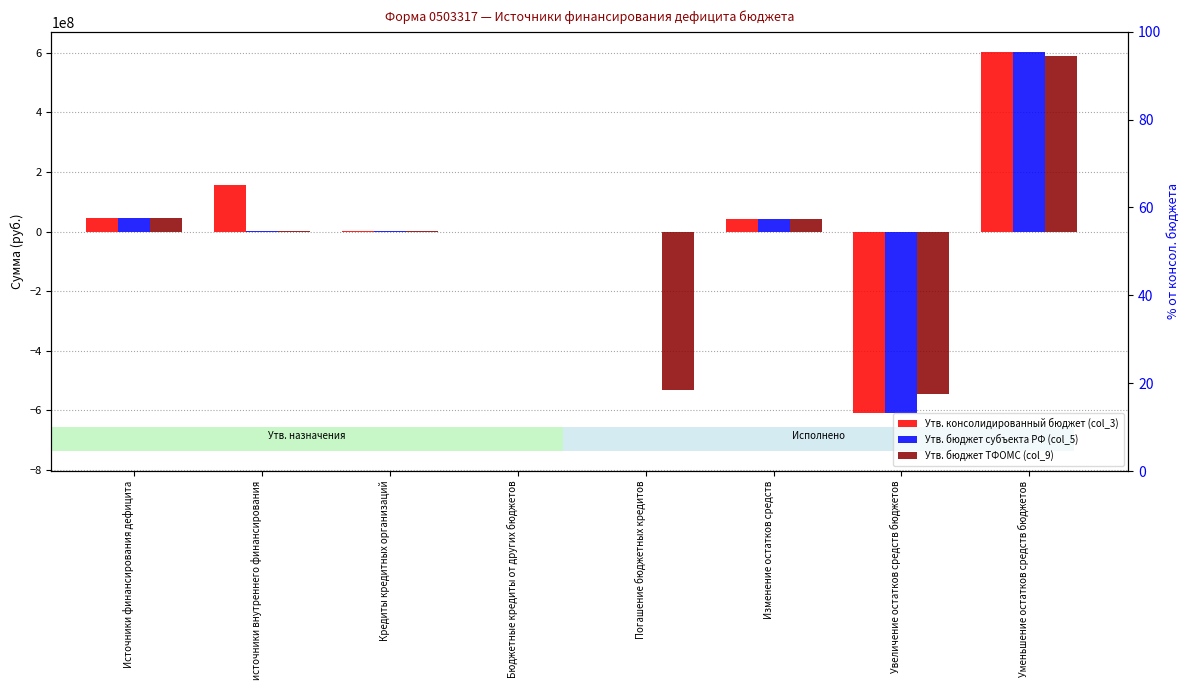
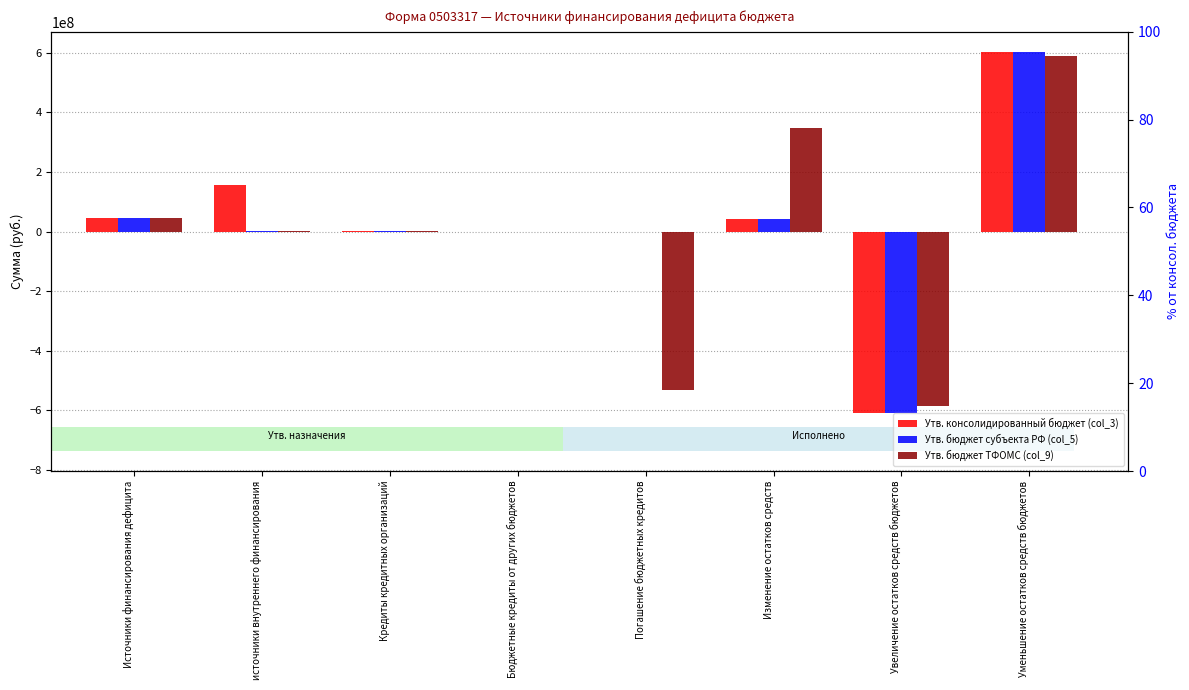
  {
    "Утв. консолидированный бюджет (col_3)": {
      "Источники финансирования дефицита": 50000000,
      "источники внутреннего финансирования": 160000000,
      "Изменение остатков средств": 40000000,
      "Увеличение остатков средств бюджетов": -610000000,
      "Уменьшение остатков средств бюджетов": 600000000
    },
    "Утв. бюджет субъекта РФ (col_5)": {
      "Источники финансирования дефицита": 50000000,
      "Изменение остатков средств": 40000000,
      "Уменьшение остатков средств бюджетов": 600000000
    },
    "Утв. бюджет ТФОМС (col_9)": {
      "Источники финансирования дефицита": 50000000,
      "Погашение бюджетных кредитов": -530000000,
-     "Изменение остатков средств": 40000000,
-     "Увеличение остатков средств бюджетов": -540000000,
+     "Изменение остатков средств": 350000000,
+     "Увеличение остатков средств бюджетов": -580000000,
      "Уменьшение остатков средств бюджетов": 590000000
    }
  }
